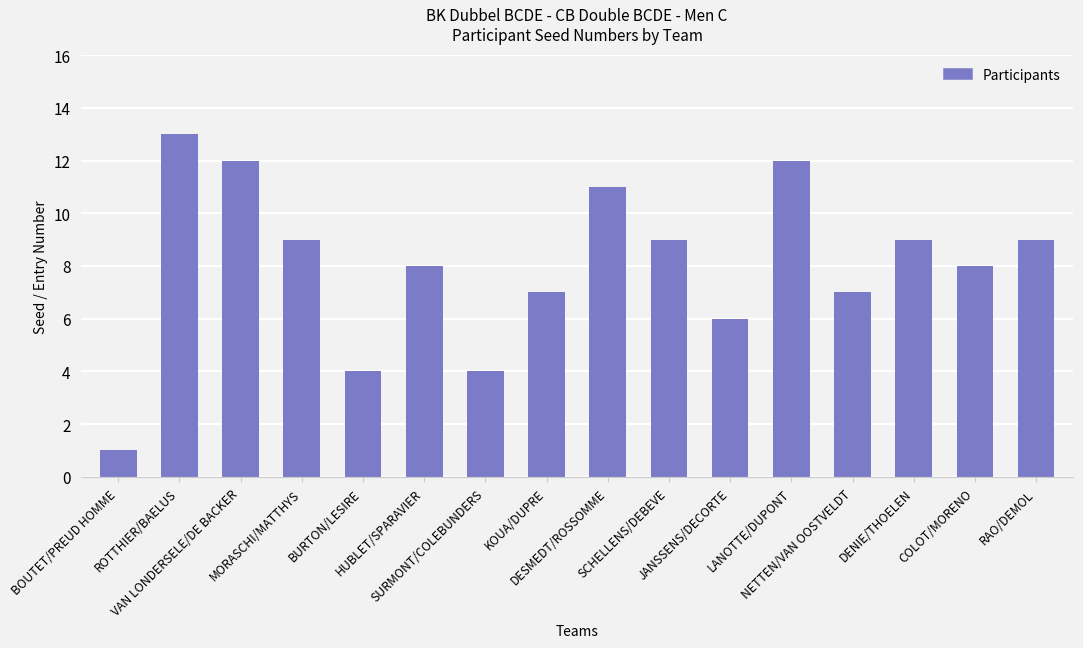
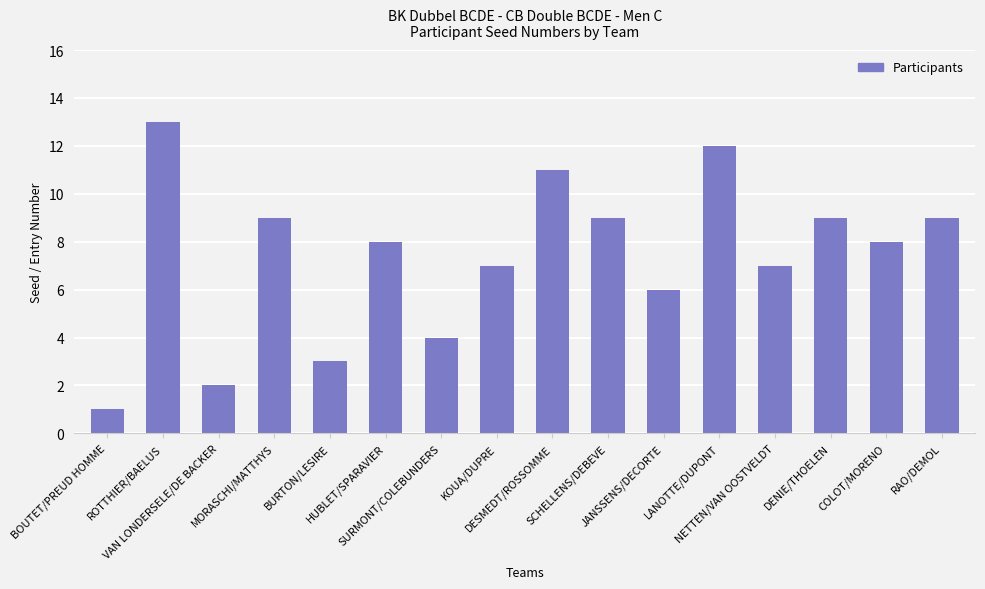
  {
    "BOUTET/PREUD HOMME": 1,
    "ROTTHIER/BAELUS": 13,
-   "VAN LONDERSELE/DE BACKER": 12,
+   "VAN LONDERSELE/DE BACKER": 2,
    "MORASCHI/MATTHYS": 9,
-   "BURTON/LESIRE": 4,
+   "BURTON/LESIRE": 3,
    "HUBLET/SPARAVIER": 8,
    "SURMONT/COLEBUNDERS": 4,
    "KOUA/DUPRE": 7,
    "DESMEDT/ROSSOMME": 11,
    "SCHELLENS/DEBEVE": 9,
    "JANSSENS/DECORTE": 6,
    "LANOTTE/DUPONT": 12,
    "NETTEN/VAN OOSTVELDT": 7,
    "DENIE/THOELEN": 9,
    "COLOT/MORENO": 8,
    "RAO/DEMOL": 9
  }
